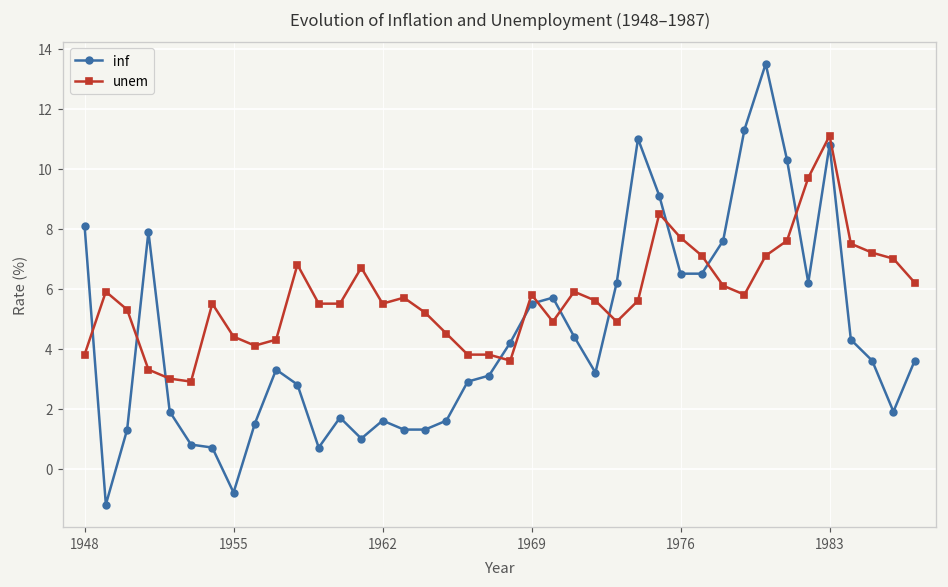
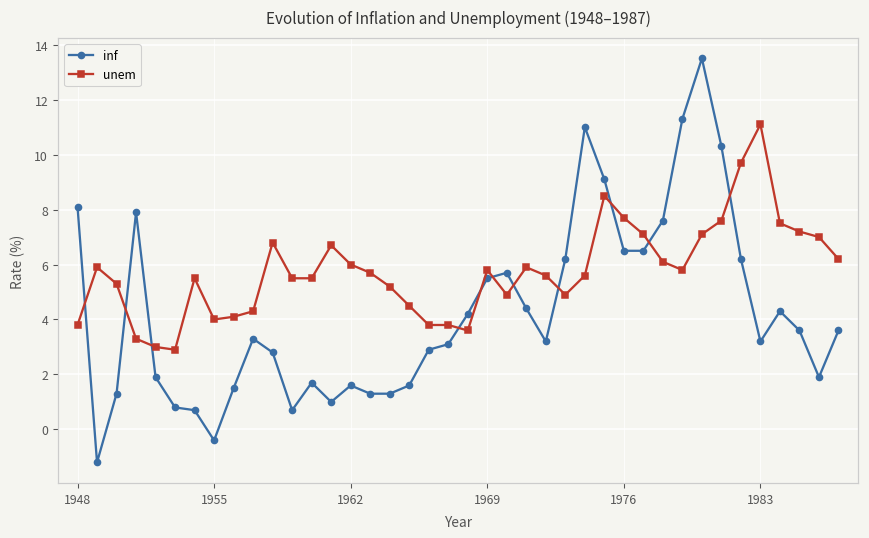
  {
    "inf": {
      "1948": 8.1,
-     "1955": -0.8,
+     "1955": -0.4,
      "1962": 1.6,
      "1969": 5.5,
      "1976": 6.5,
-     "1983": 10.8
+     "1983": 3.2
    },
    "unem": {
      "1948": 3.8,
-     "1955": 4.4,
-     "1962": 5.5,
+     "1955": 4.0,
+     "1962": 6.0,
      "1969": 5.8,
      "1976": 7.7,
      "1983": 11.1
    }
  }
